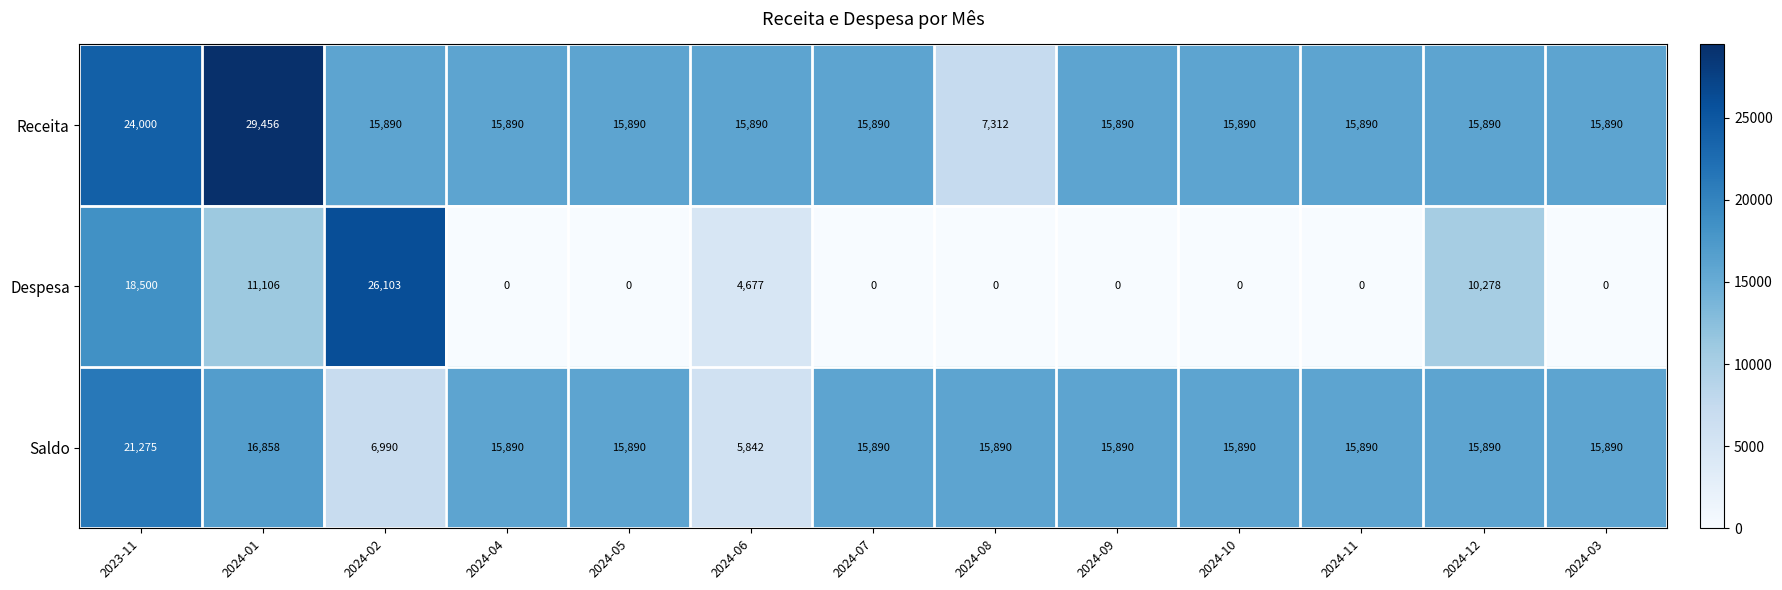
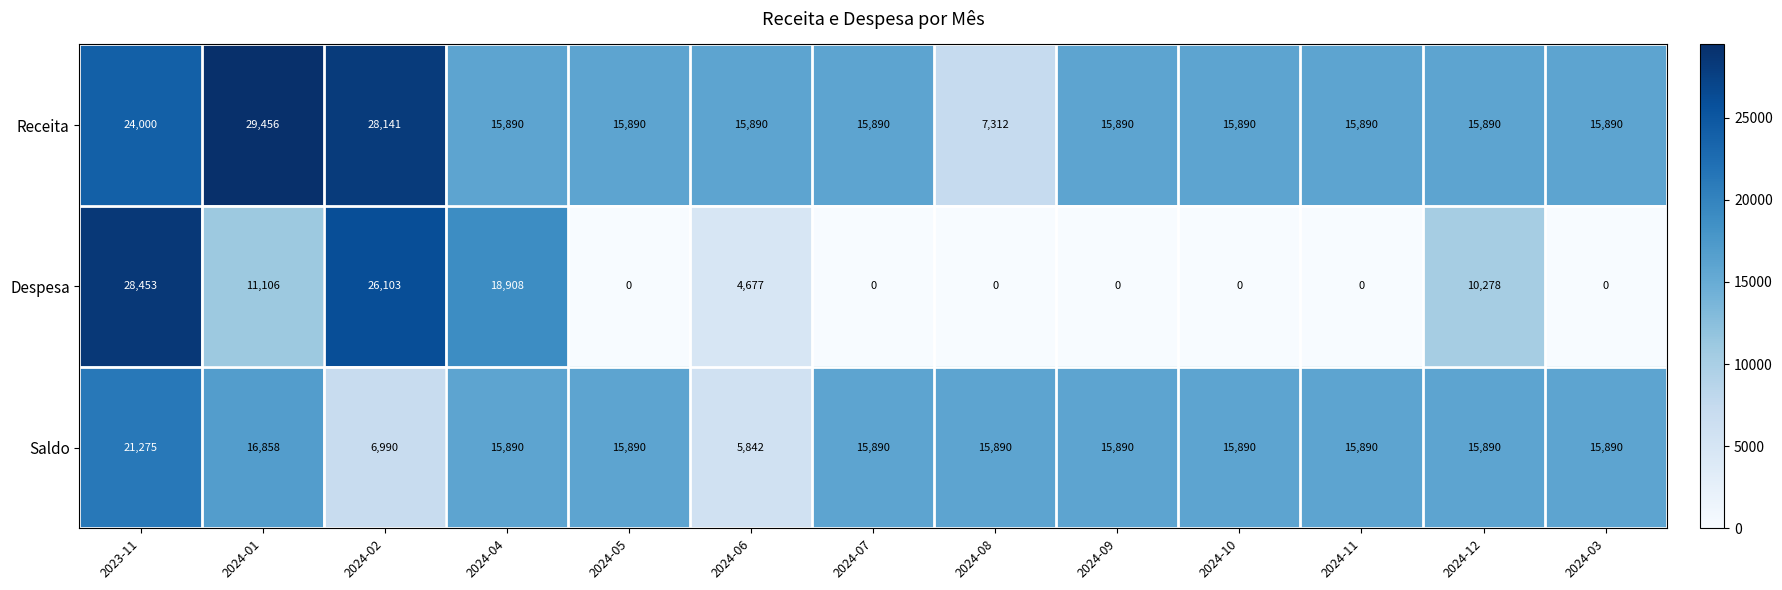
  {
    "Receita": {
      "2023-11": "24,000",
      "2024-01": "29,456",
-     "2024-02": "15,890",
+     "2024-02": "28,141",
      "2024-04": "15,890",
      "2024-05": "15,890",
      "2024-06": "15,890",
      "2024-07": "15,890",
      "2024-08": "7,312",
      "2024-09": "15,890",
      "2024-10": "15,890",
      "2024-11": "15,890",
      "2024-12": "15,890",
      "2024-03": "15,890"
    },
    "Despesa": {
-     "2023-11": "18,500",
+     "2023-11": "28,453",
      "2024-01": "11,106",
      "2024-02": "26,103",
-     "2024-04": "0",
+     "2024-04": "18,908",
      "2024-05": "0",
      "2024-06": "4,677",
      "2024-07": "0",
      "2024-08": "0",
      "2024-09": "0",
      "2024-10": "0",
      "2024-11": "0",
      "2024-12": "10,278",
      "2024-03": "0"
    },
    "Saldo": {
      "2023-11": "21,275",
      "2024-01": "16,858",
      "2024-02": "6,990",
      "2024-04": "15,890",
      "2024-05": "15,890",
      "2024-06": "5,842",
      "2024-07": "15,890",
      "2024-08": "15,890",
      "2024-09": "15,890",
      "2024-10": "15,890",
      "2024-11": "15,890",
      "2024-12": "15,890",
      "2024-03": "15,890"
    }
  }
